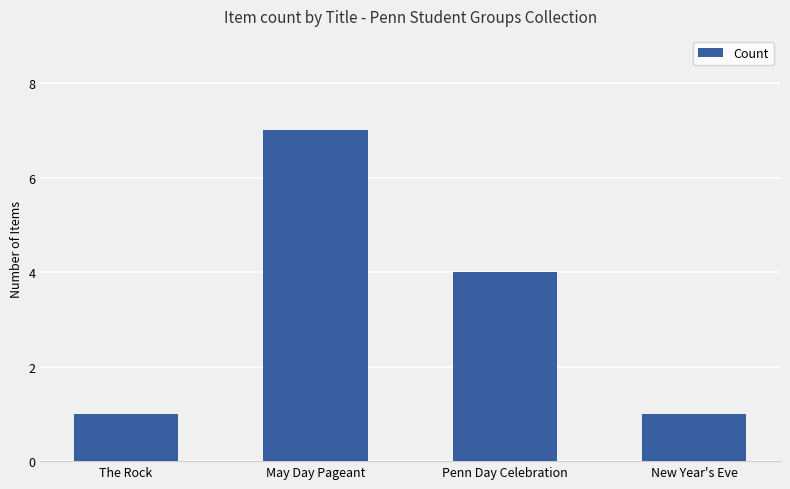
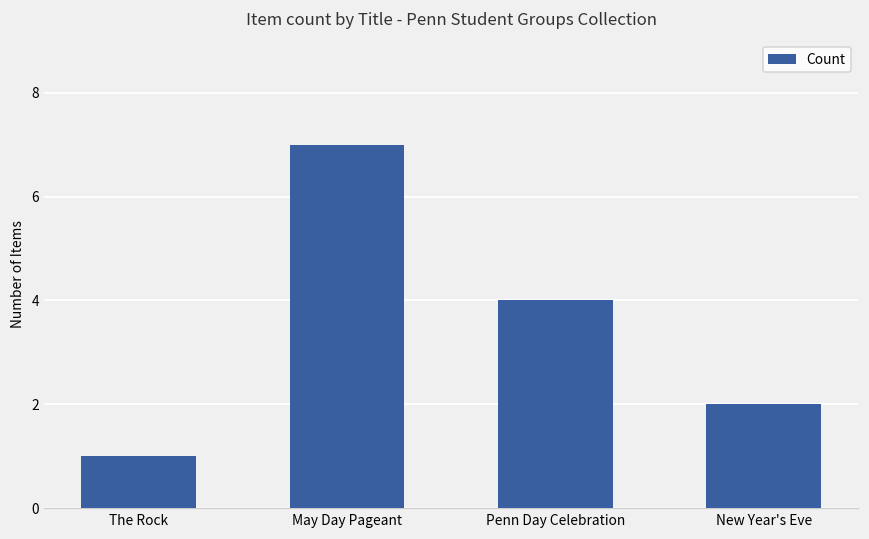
  {
    "The Rock": 1,
    "May Day Pageant": 7,
    "Penn Day Celebration": 4,
-   "New Year's Eve": 1
+   "New Year's Eve": 2
  }
